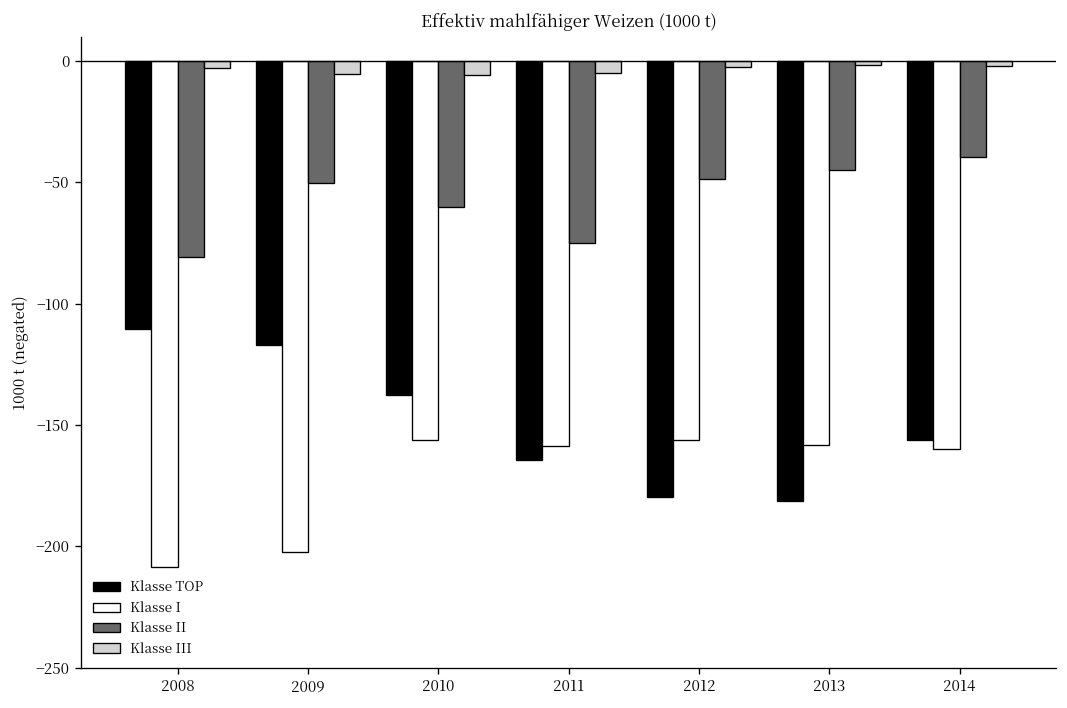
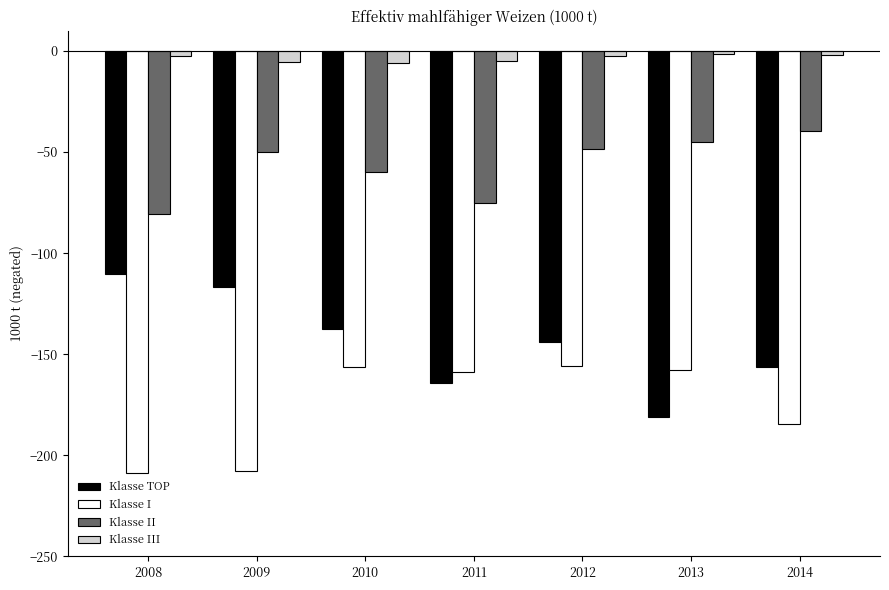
  {
    "Klasse TOP": {
      "2008": -110,
      "2009": -117,
      "2010": -138,
      "2011": -164,
-     "2012": -180,
+     "2012": -144,
      "2013": -181,
      "2014": -156
    },
    "Klasse I": {
      "2008": -209,
-     "2009": -202,
+     "2009": -208,
      "2010": -156,
      "2011": -159,
      "2012": -156,
      "2013": -158,
-     "2014": -160
+     "2014": -184
    },
    "Klasse II": {
      "2008": -81,
      "2009": -50,
      "2010": -60,
      "2011": -75,
      "2012": -48,
      "2013": -45,
      "2014": -40
    },
    "Klasse III": {
      "2008": -3,
      "2009": -5,
      "2010": -6,
      "2011": -5,
      "2012": -2,
      "2013": -1,
      "2014": -2
    }
  }
